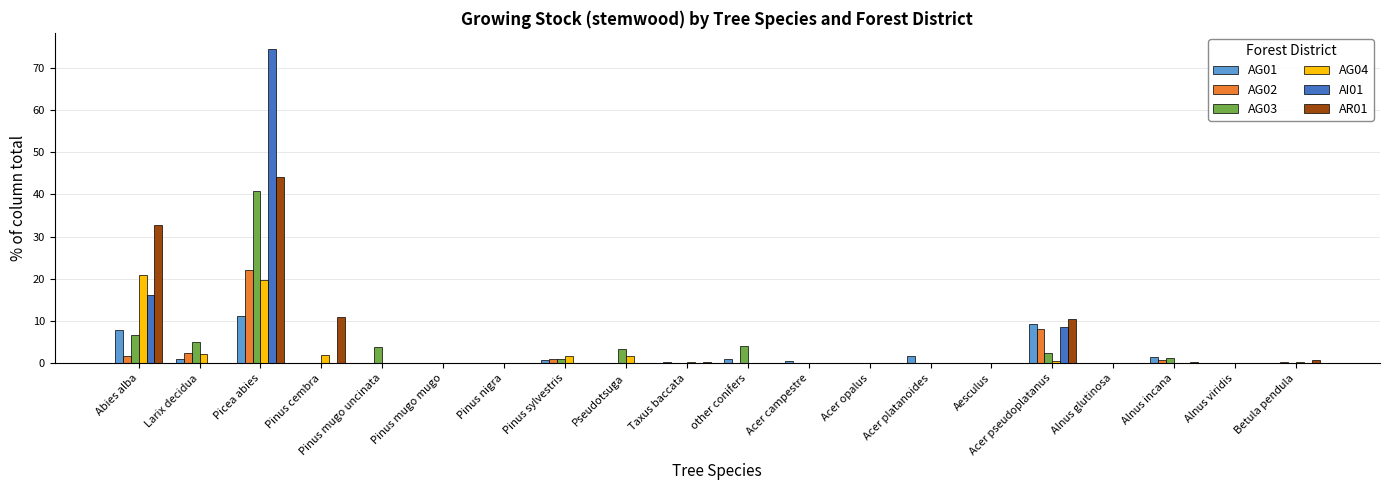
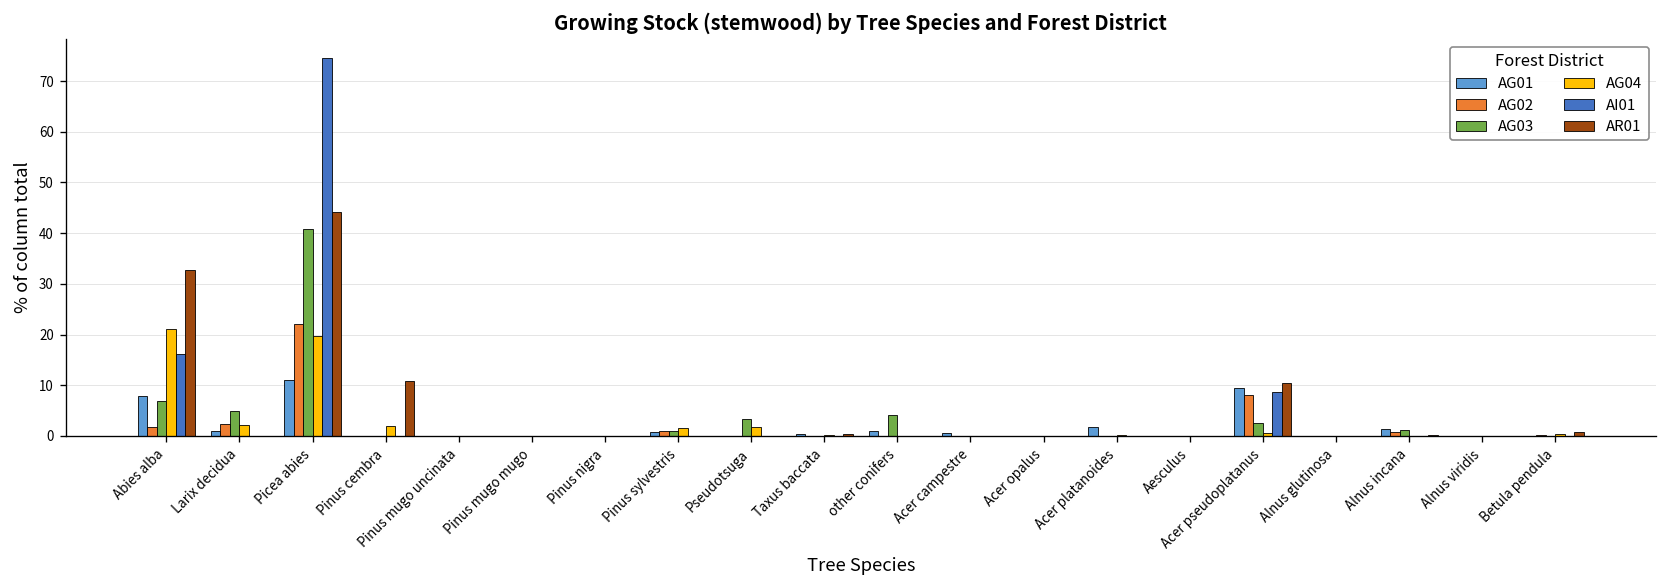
  {
    "AG02": {
      "Abies alba": 2,
      "Larix decidua": 2,
      "Picea abies": 22,
      "Pinus cembra": 0,
      "Pinus mugo uncinata": 0,
      "Pinus mugo mugo": 0,
      "Pinus nigra": 0,
      "Pinus sylvestris": 1,
      "Pseudotsuga": 0,
      "Taxus baccata": 0,
      "other conifers": 0,
      "Acer campestre": 0,
      "Acer opalus": 0,
      "Acer platanoides": 0,
      "Aesculus": 0,
      "Acer pseudoplatanus": 8,
      "Alnus glutinosa": 0,
      "Alnus incana": 1,
      "Alnus viridis": 0
    },
    "AG03": {
      "Abies alba": 7,
      "Larix decidua": 5,
      "Picea abies": 41,
      "Pinus cembra": 0,
-     "Pinus mugo uncinata": 4,
+     "Pinus mugo uncinata": 0,
      "Pinus mugo mugo": 0,
      "Pinus nigra": 0,
      "Pinus sylvestris": 1,
      "Pseudotsuga": 3,
      "Taxus baccata": 0,
      "other conifers": 4,
      "Acer campestre": 0,
      "Acer opalus": 0,
      "Acer platanoides": 0,
      "Aesculus": 0,
      "Acer pseudoplatanus": 3,
      "Alnus glutinosa": 0,
      "Alnus incana": 1,
      "Alnus viridis": 0,
      "Betula pendula": 0
    },
    "AG04": {
      "Abies alba": 21,
      "Larix decidua": 2,
      "Picea abies": 20,
      "Pinus cembra": 2,
      "Pinus mugo uncinata": 0,
      "Pinus mugo mugo": 0,
      "Pinus nigra": 0,
      "Pinus sylvestris": 2,
      "Pseudotsuga": 2,
      "other conifers": 0,
      "Acer campestre": 0,
      "Acer opalus": 0,
      "Aesculus": 0,
      "Acer pseudoplatanus": 1,
      "Alnus glutinosa": 0,
      "Alnus incana": 0,
      "Alnus viridis": 0
    },
    "AR01": {
      "Abies alba": 33,
      "Larix decidua": 0,
      "Picea abies": 44,
      "Pinus cembra": 11,
      "Pinus mugo uncinata": 0,
      "Pinus mugo mugo": 0,
      "Pinus nigra": 0,
      "Pinus sylvestris": 0,
      "Pseudotsuga": 0,
      "other conifers": 0,
      "Acer campestre": 0,
      "Acer opalus": 0,
      "Acer platanoides": 0,
      "Aesculus": 0,
      "Acer pseudoplatanus": 10,
      "Alnus glutinosa": 0,
      "Alnus viridis": 0,
      "Betula pendula": 1
    }
  }
